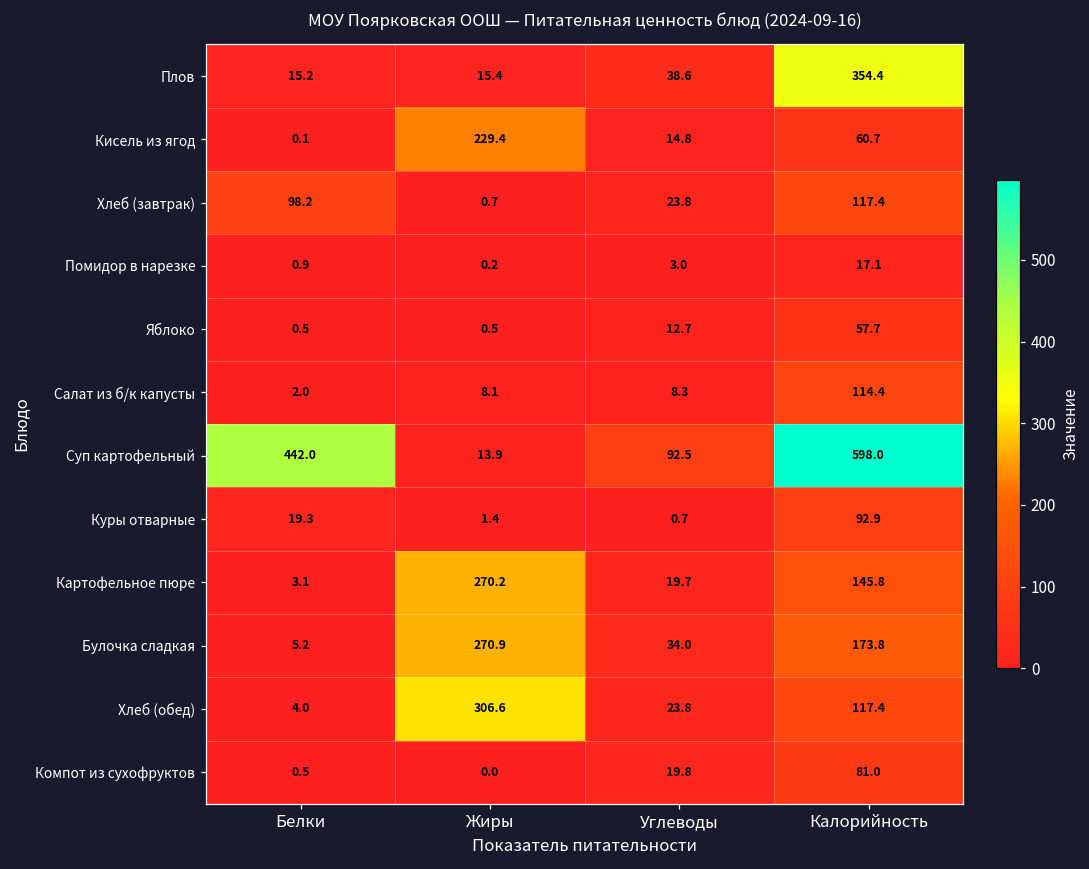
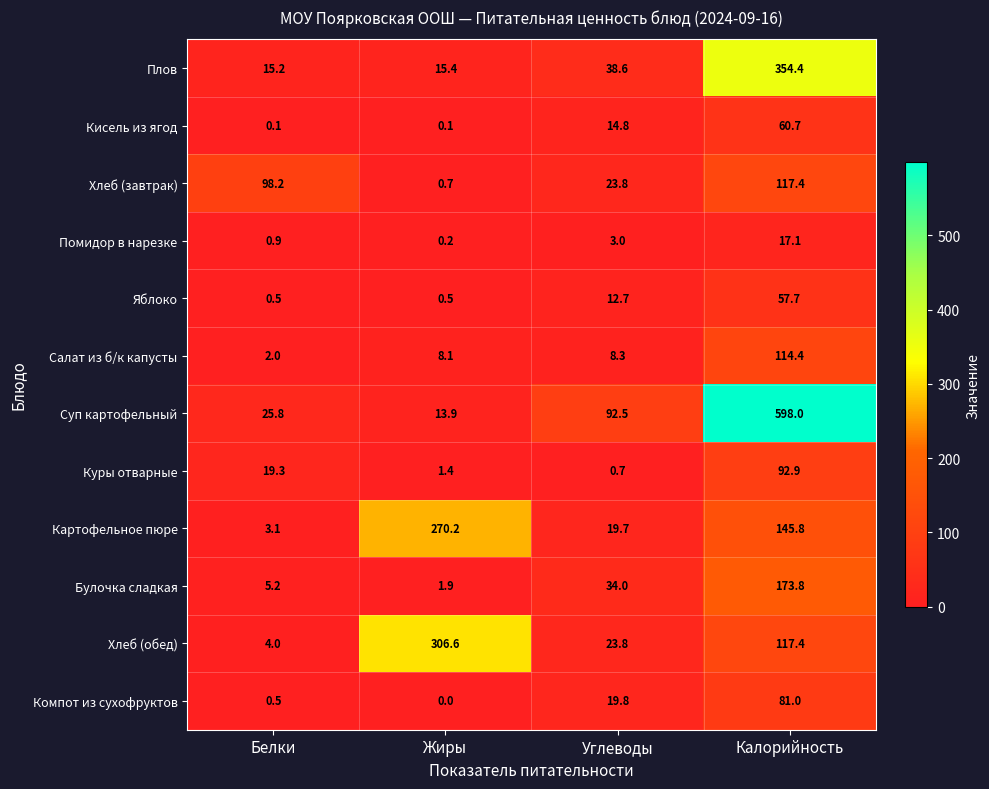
  {
    "Плов": {
      "Белки": 15.2,
      "Жиры": 15.4,
      "Углеводы": 38.6,
      "Калорийность": 354.4
    },
    "Кисель из ягод": {
      "Белки": 0.1,
-     "Жиры": 229.4,
+     "Жиры": 0.1,
      "Углеводы": 14.8,
      "Калорийность": 60.7
    },
    "Хлеб (завтрак)": {
      "Белки": 98.2,
      "Жиры": 0.7,
      "Углеводы": 23.8,
      "Калорийность": 117.4
    },
    "Помидор в нарезке": {
      "Белки": 0.9,
      "Жиры": 0.2,
      "Углеводы": 3.0,
      "Калорийность": 17.1
    },
    "Яблоко": {
      "Белки": 0.5,
      "Жиры": 0.5,
      "Углеводы": 12.7,
      "Калорийность": 57.7
    },
    "Салат из б/к капусты": {
      "Белки": 2.0,
      "Жиры": 8.1,
      "Углеводы": 8.3,
      "Калорийность": 114.4
    },
    "Суп картофельный": {
-     "Белки": 442.0,
+     "Белки": 25.8,
      "Жиры": 13.9,
      "Углеводы": 92.5,
      "Калорийность": 598.0
    },
    "Куры отварные": {
      "Белки": 19.3,
      "Жиры": 1.4,
      "Углеводы": 0.7,
      "Калорийность": 92.9
    },
    "Картофельное пюре": {
      "Белки": 3.1,
      "Жиры": 270.2,
      "Углеводы": 19.7,
      "Калорийность": 145.8
    },
    "Булочка сладкая": {
      "Белки": 5.2,
-     "Жиры": 270.9,
+     "Жиры": 1.9,
      "Углеводы": 34.0,
      "Калорийность": 173.8
    },
    "Хлеб (обед)": {
      "Белки": 4.0,
      "Жиры": 306.6,
      "Углеводы": 23.8,
      "Калорийность": 117.4
    },
    "Компот из сухофруктов": {
      "Белки": 0.5,
      "Жиры": 0.0,
      "Углеводы": 19.8,
      "Калорийность": 81.0
    }
  }
